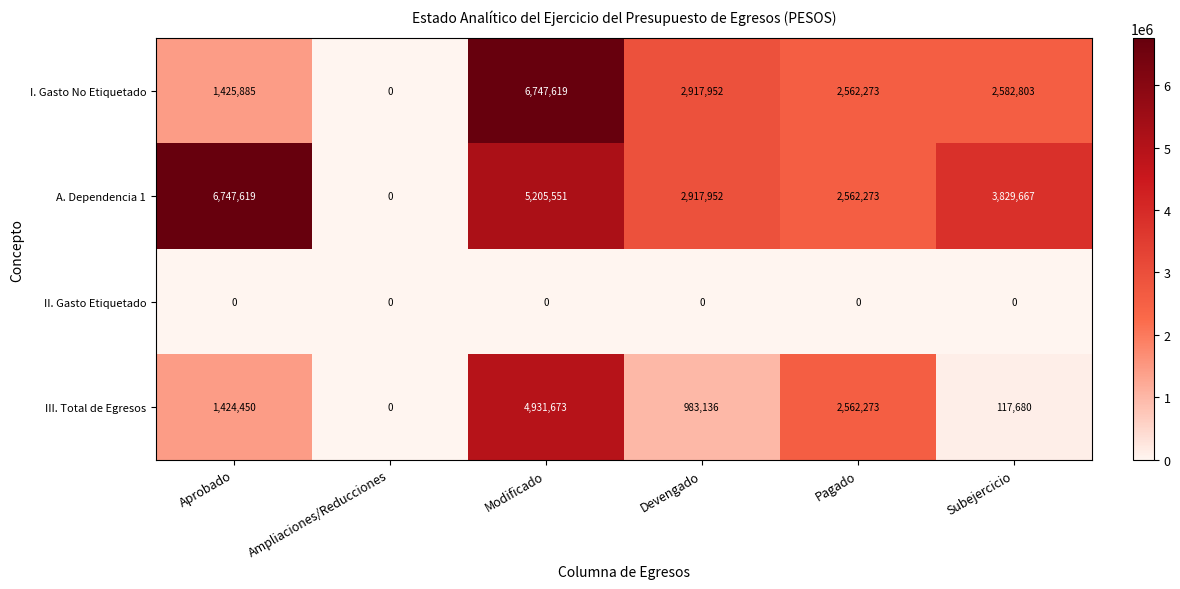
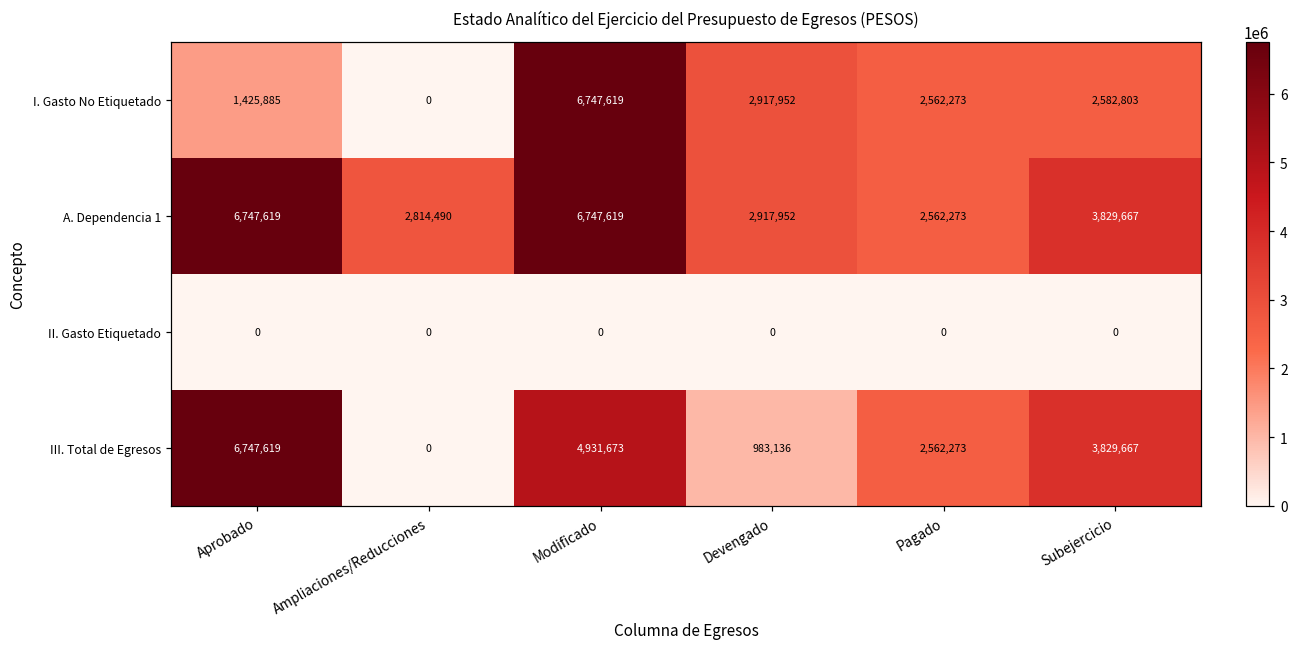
  {
    "I. Gasto No Etiquetado": {
      "Aprobado": "1,425,885",
      "Ampliaciones/Reducciones": "0",
      "Modificado": "6,747,619",
      "Devengado": "2,917,952",
      "Pagado": "2,562,273",
      "Subejercicio": "2,582,803"
    },
    "A. Dependencia 1": {
      "Aprobado": "6,747,619",
-     "Ampliaciones/Reducciones": "0",
-     "Modificado": "5,205,551",
+     "Ampliaciones/Reducciones": "2,814,490",
+     "Modificado": "6,747,619",
      "Devengado": "2,917,952",
      "Pagado": "2,562,273",
      "Subejercicio": "3,829,667"
    },
    "II. Gasto Etiquetado": {
      "Aprobado": "0",
      "Ampliaciones/Reducciones": "0",
      "Modificado": "0",
      "Devengado": "0",
      "Pagado": "0",
      "Subejercicio": "0"
    },
    "III. Total de Egresos": {
-     "Aprobado": "1,424,450",
+     "Aprobado": "6,747,619",
      "Ampliaciones/Reducciones": "0",
      "Modificado": "4,931,673",
      "Devengado": "983,136",
      "Pagado": "2,562,273",
-     "Subejercicio": "117,680"
+     "Subejercicio": "3,829,667"
    }
  }
